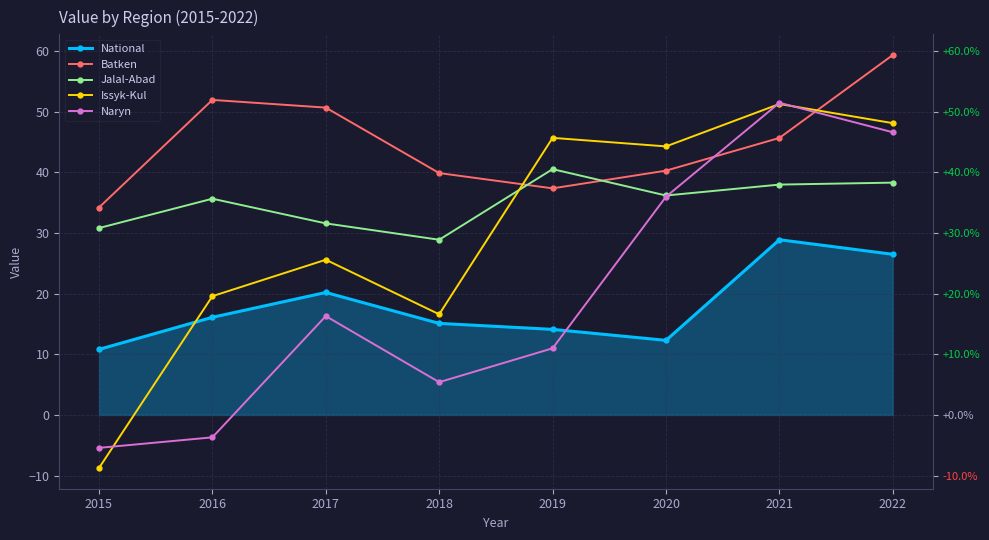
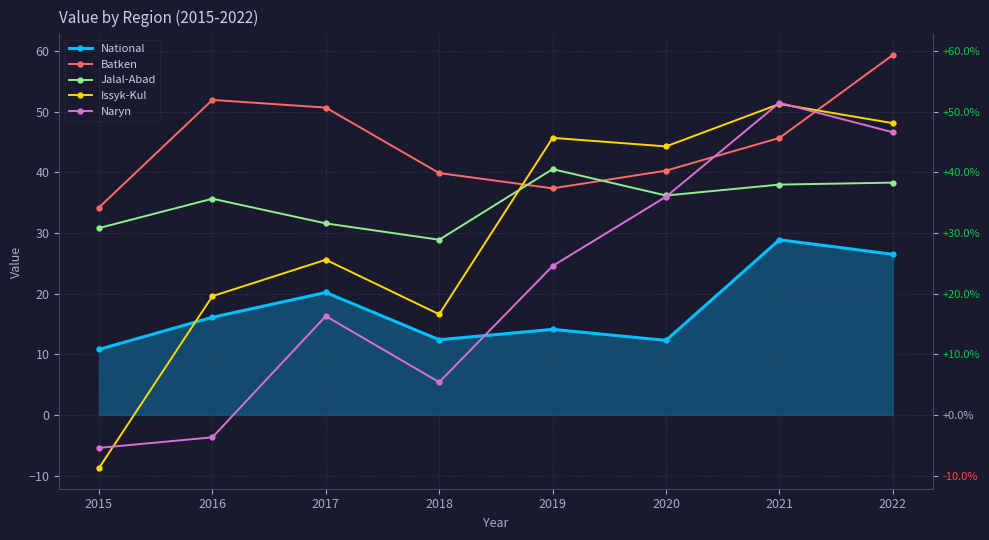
  {
    "National": {
      "2015": 11,
      "2016": 16,
      "2017": 20,
-     "2018": 15,
+     "2018": 12,
      "2019": 14,
      "2020": 12,
      "2021": 29,
      "2022": 26
    },
    "Batken": {
      "2015": 34,
      "2016": 52,
      "2017": 51,
      "2018": 40,
      "2019": 37,
      "2020": 40,
      "2021": 46,
      "2022": 59
    },
    "Jalal-Abad": {
      "2015": 31,
      "2016": 36,
      "2017": 32,
      "2018": 29,
      "2019": 41,
      "2021": 38,
      "2022": 38
    },
    "Issyk-Kul": {
      "2015": -9,
      "2016": 20,
      "2017": 26,
      "2018": 17,
      "2019": 46,
      "2020": 44,
      "2022": 48
    },
    "Naryn": {
      "2015": -5,
      "2016": -4,
      "2017": 16,
      "2018": 5,
-     "2019": 11,
+     "2019": 25,
      "2022": 47
    }
  }
